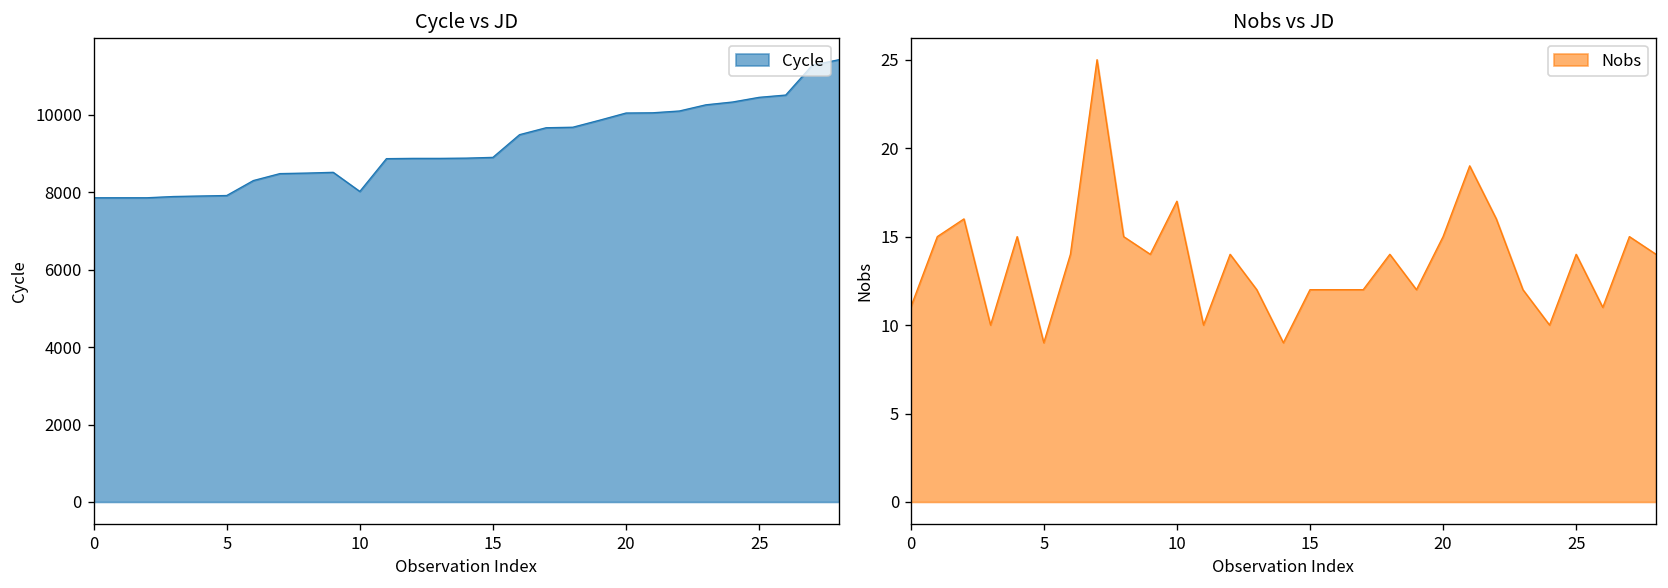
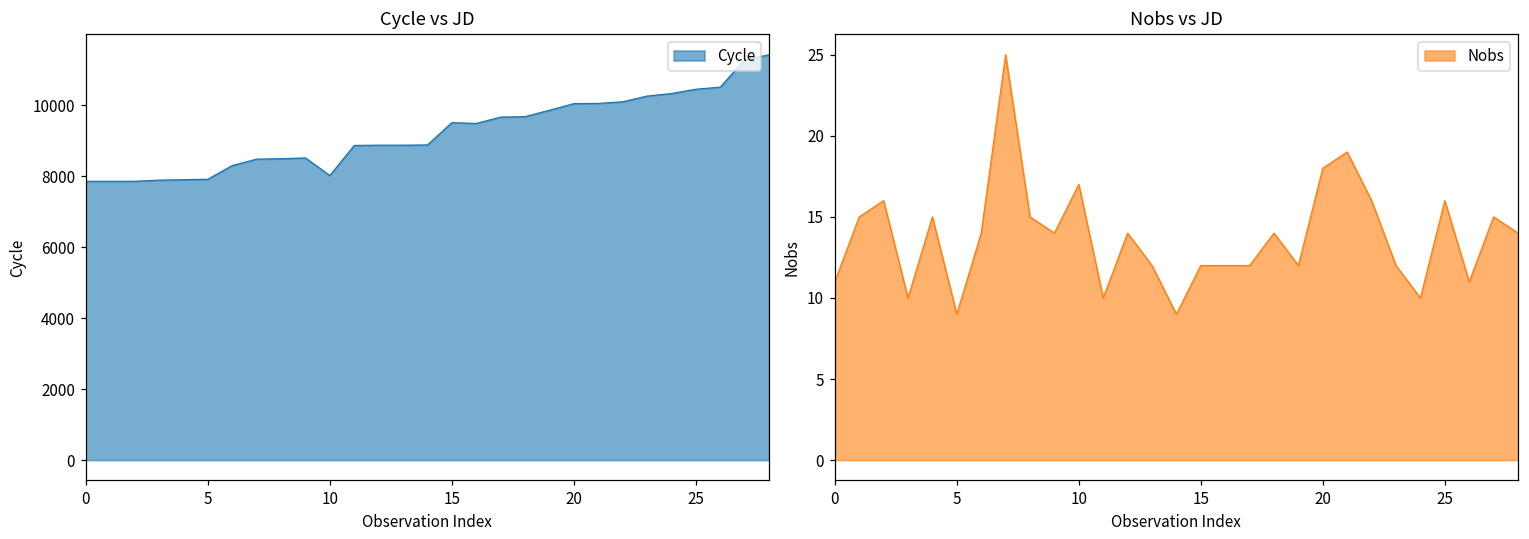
  {
    "Cycle vs JD": {
      "0": 7900,
      "5": 7900,
      "10": 8000,
-     "15": 8900,
+     "15": 9500,
      "20": 10000,
      "25": 10400
    },
    "Nobs vs JD": {
      "0": 11,
      "5": 9,
      "10": 17,
      "15": 12,
-     "20": 15,
-     "25": 14
+     "20": 18,
+     "25": 16
    }
  }
